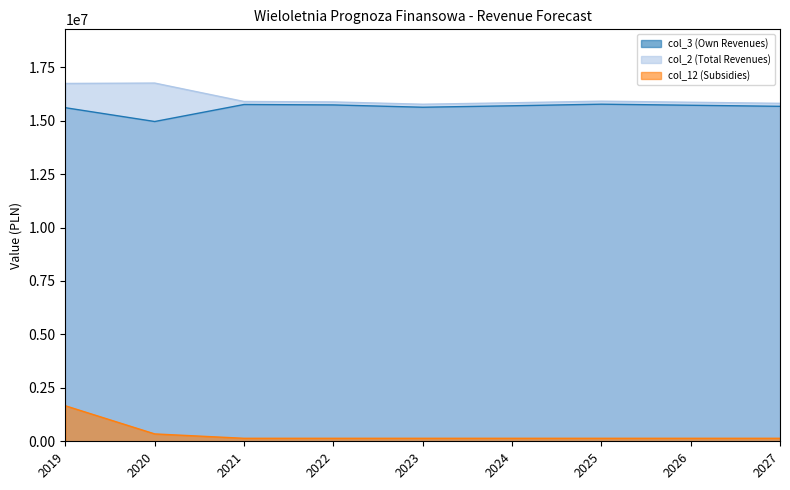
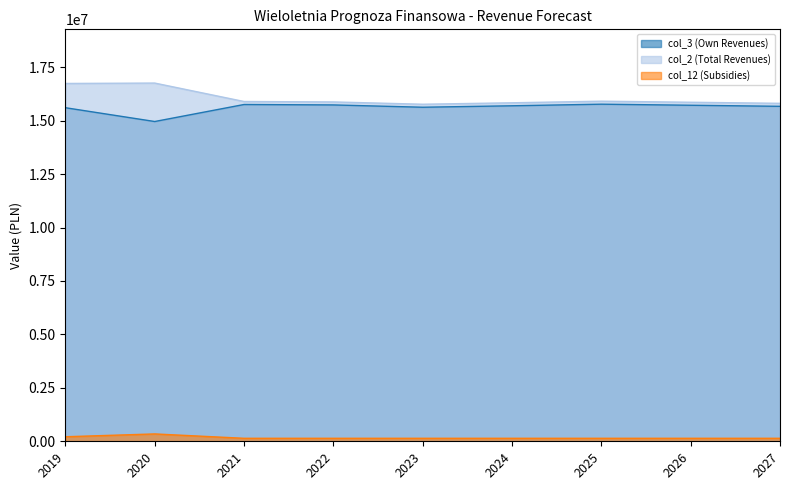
  {
    "col_3 (Own Revenues)": {
      "2019": 15600000,
      "2020": 15000000,
      "2021": 15800000,
      "2022": 15700000,
      "2023": 15600000,
      "2024": 15700000,
      "2025": 15800000,
      "2026": 15700000,
      "2027": 15700000
    },
    "col_2 (Total Revenues)": {
      "2019": 16700000,
      "2020": 16800000,
      "2021": 15900000,
      "2022": 15900000,
      "2023": 15800000,
      "2024": 15800000,
      "2025": 15900000,
      "2026": 15900000,
      "2027": 15800000
    },
    "col_12 (Subsidies)": {
-     "2019": 1700000,
+     "2019": 200000,
      "2020": 300000,
      "2021": 100000,
      "2022": 100000,
      "2023": 100000,
      "2024": 100000,
      "2025": 100000,
      "2026": 100000,
      "2027": 100000
    }
  }
